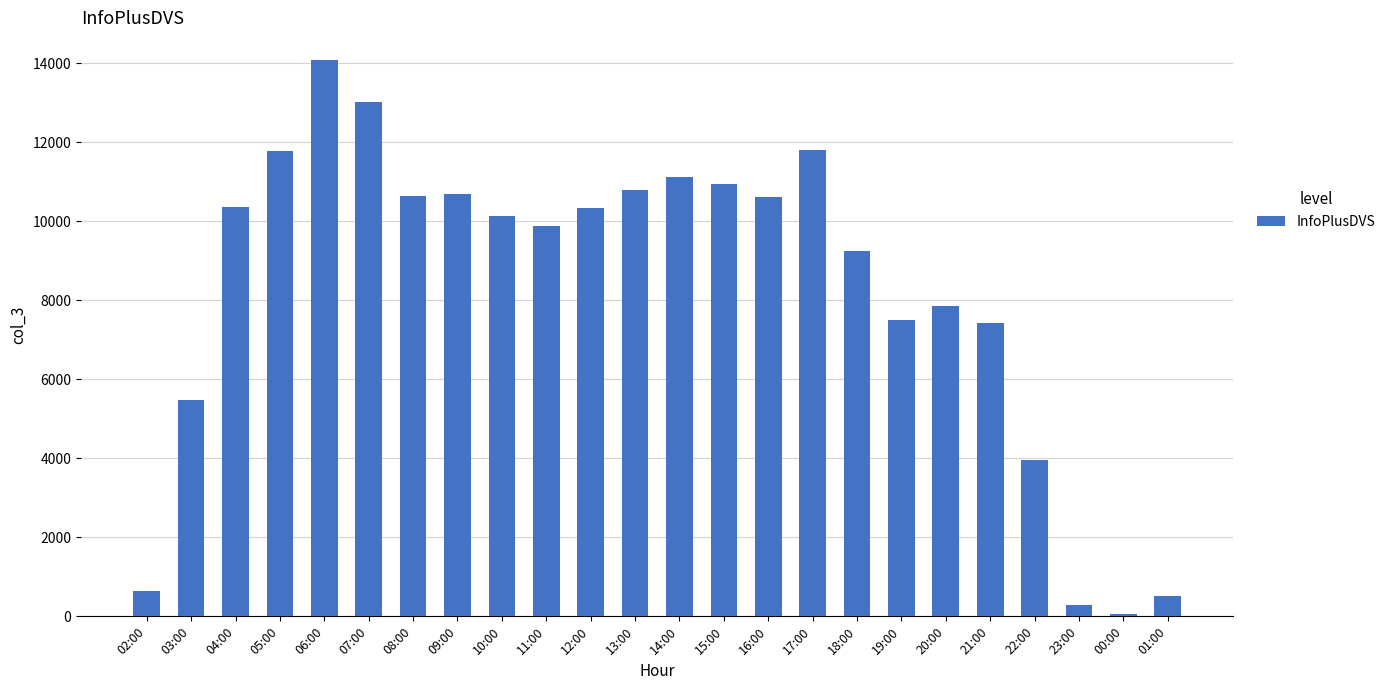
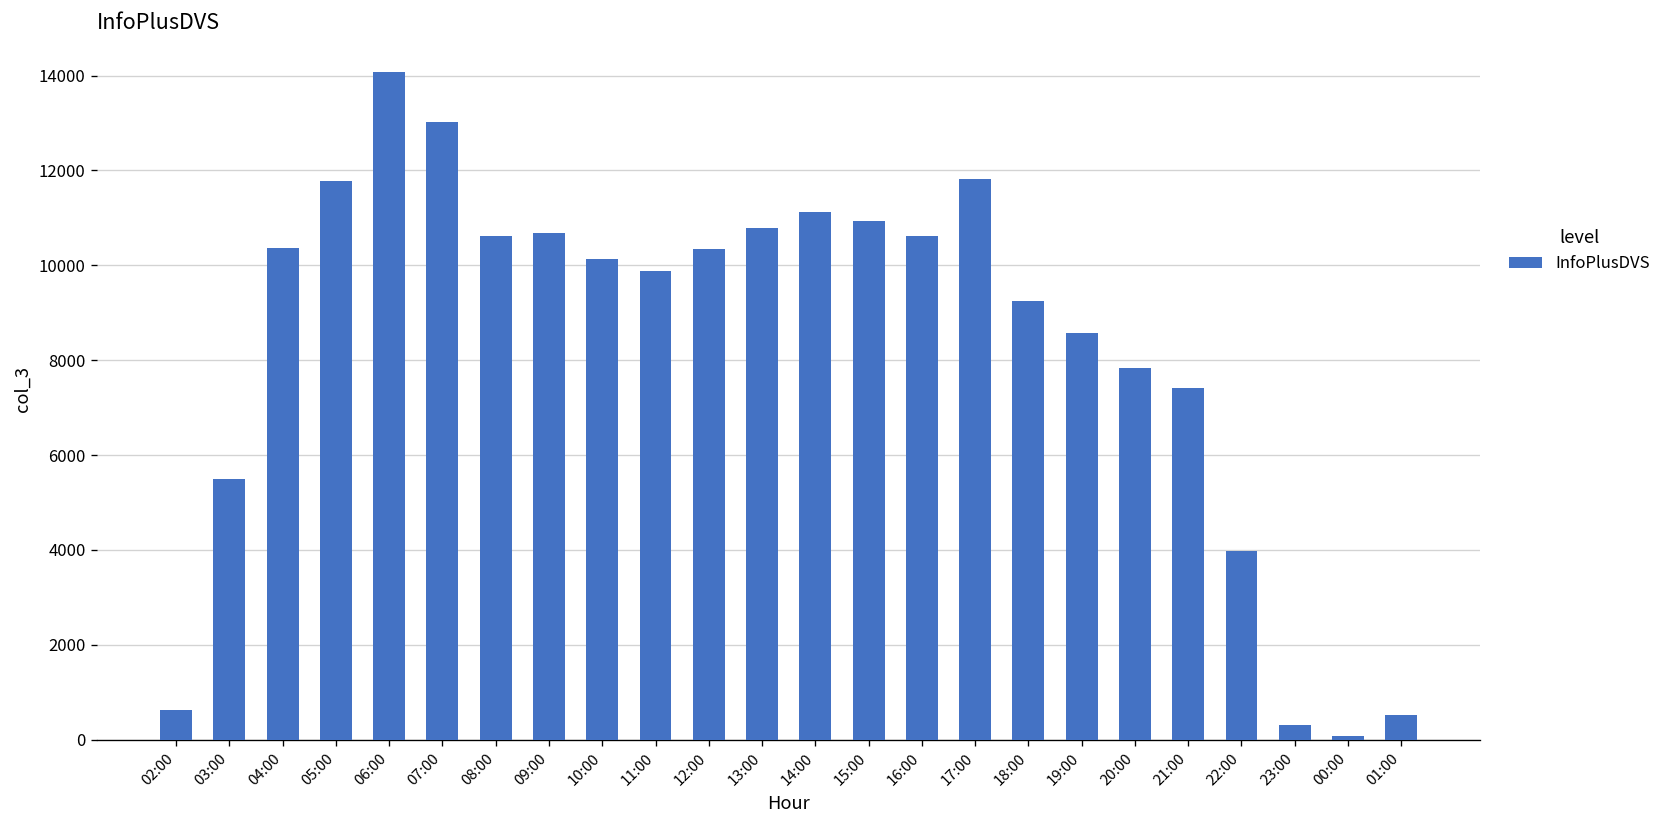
  {
    "02:00": 600,
    "03:00": 5500,
    "04:00": 10400,
    "05:00": 11800,
    "06:00": 14100,
    "07:00": 13000,
    "08:00": 10600,
    "09:00": 10700,
    "10:00": 10100,
    "11:00": 9900,
    "12:00": 10300,
    "13:00": 10800,
    "14:00": 11100,
    "15:00": 10900,
    "16:00": 10600,
    "17:00": 11800,
    "18:00": 9300,
-   "19:00": 7500,
+   "19:00": 8600,
    "20:00": 7800,
    "21:00": 7400,
    "22:00": 4000,
    "23:00": 300,
    "00:00": 100,
    "01:00": 500
  }
